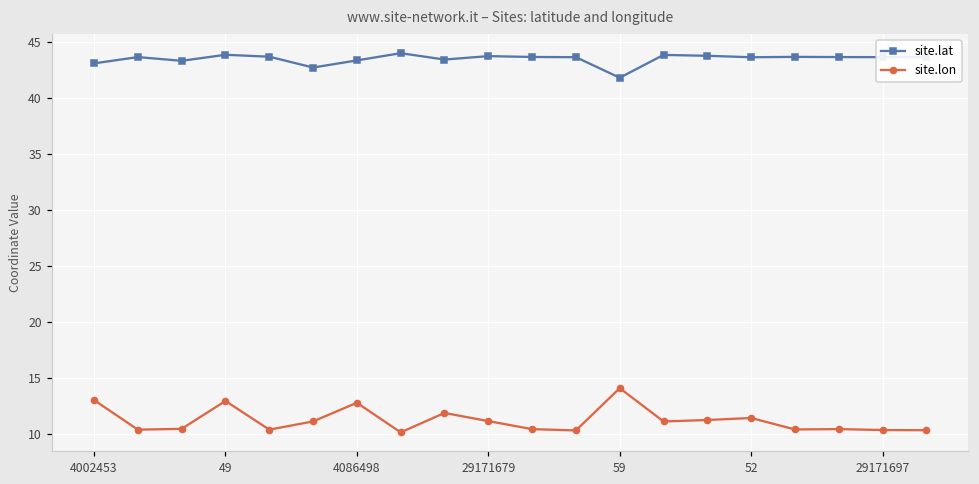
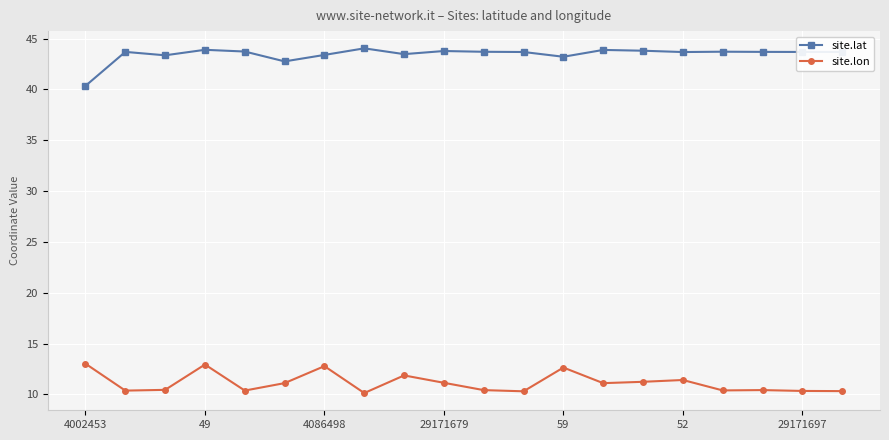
  {
    "site.lat": {
-     "4002453": 43.1,
+     "4002453": 40.3,
      "49": 43.9,
      "4086498": 43.4,
      "29171679": 43.8,
-     "59": 41.8,
+     "59": 43.2,
      "52": 43.7
    },
    "site.lon": {
      "4002453": 13.0,
      "49": 12.9,
      "4086498": 12.8,
      "29171679": 11.1,
-     "59": 14.1,
+     "59": 12.6,
      "52": 11.4,
      "29171697": 10.3
    }
  }
